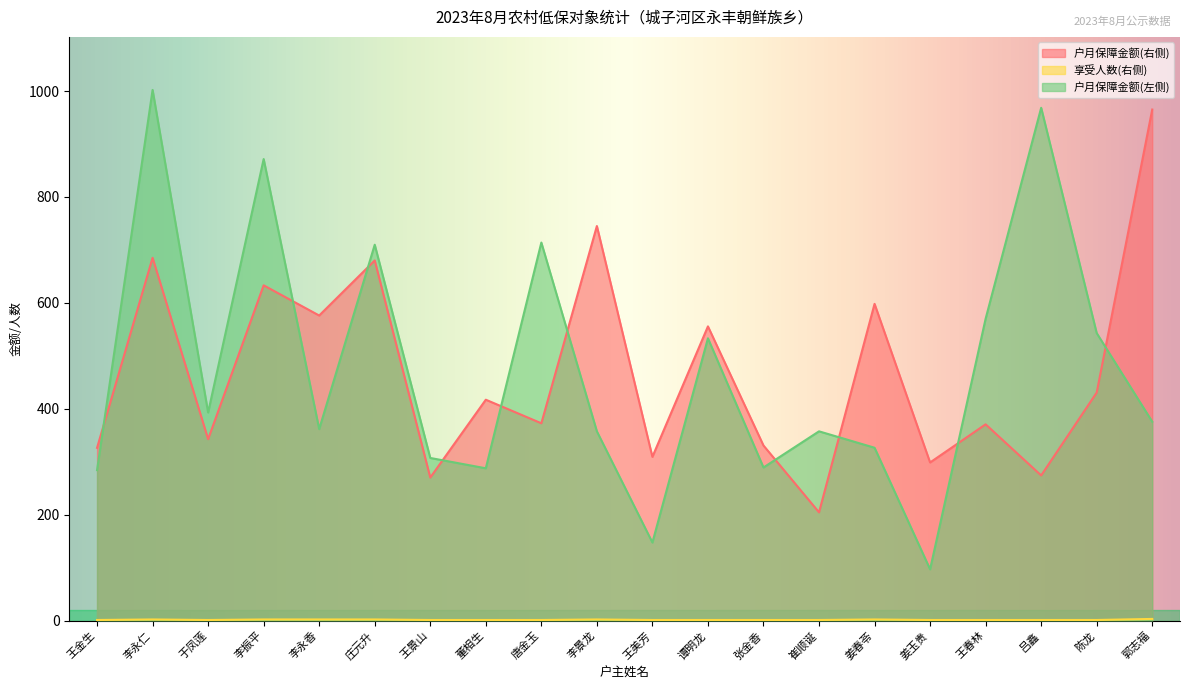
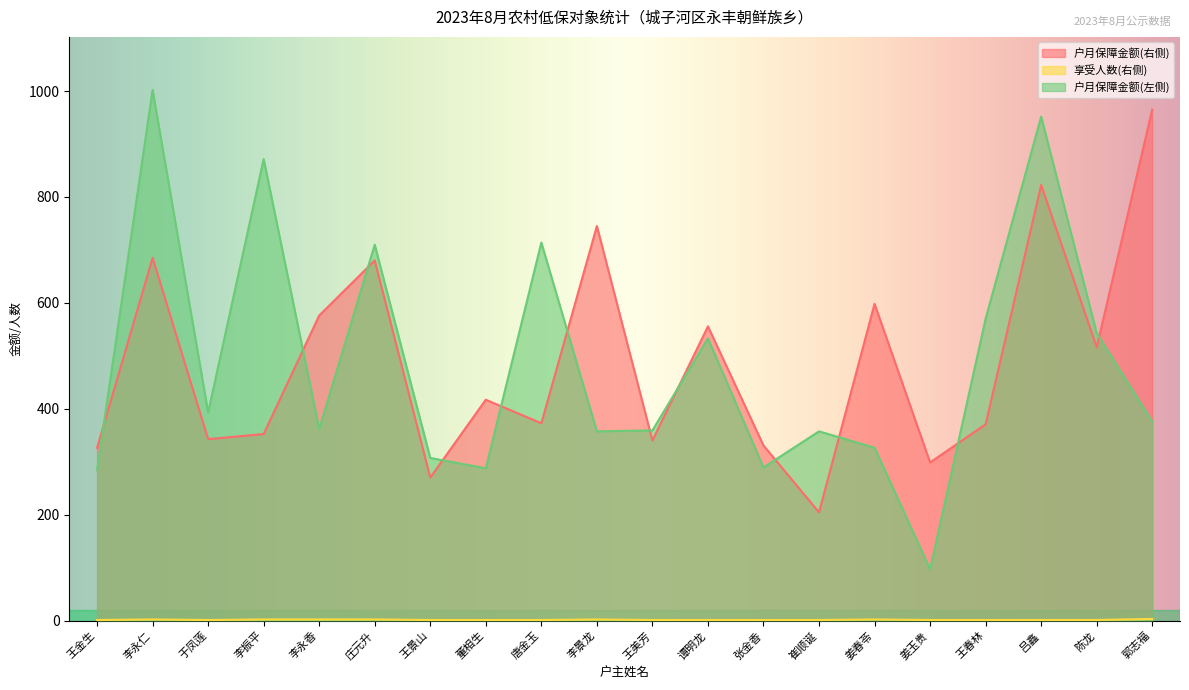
  {
    "户月保障金额(右侧)": {
      "王金生": 330,
      "李永仁": 690,
      "于凤莲": 340,
-     "李振平": 630,
+     "李振平": 350,
      "李永香": 580,
      "庄元升": 680,
      "王景山": 270,
      "董相生": 420,
      "唐金玉": 370,
      "李景龙": 750,
-     "王美芳": 310,
+     "王美芳": 340,
      "谭明龙": 560,
      "张金香": 330,
      "崔顺诞": 200,
      "姜春苓": 600,
      "姜玉贵": 300,
      "王春林": 370,
-     "吕鑫": 270,
-     "陈龙": 430,
+     "吕鑫": 820,
+     "陈龙": 520,
      "郭志福": 970
    },
    "享受人数(右侧)": {
      "王金生": 0,
      "李永仁": 0,
      "于凤莲": 0,
      "李振平": 0,
      "李永香": 0,
      "庄元升": 0,
      "王景山": 0,
      "董相生": 0,
      "唐金玉": 0,
      "李景龙": 0,
      "王美芳": 0,
      "谭明龙": 0,
      "张金香": 0,
      "崔顺诞": 0,
      "姜春苓": 0,
      "姜玉贵": 0,
      "王春林": 0,
      "吕鑫": 0,
      "陈龙": 0,
      "郭志福": 0
    },
    "户月保障金额(左侧)": {
      "王金生": 280,
      "李永仁": 1000,
      "于凤莲": 390,
      "李振平": 870,
      "李永香": 360,
      "庄元升": 710,
      "王景山": 310,
      "董相生": 290,
      "唐金玉": 710,
      "李景龙": 360,
-     "王美芳": 150,
+     "王美芳": 360,
      "谭明龙": 530,
      "张金香": 290,
      "崔顺诞": 360,
      "姜春苓": 330,
      "姜玉贵": 100,
      "王春林": 570,
-     "吕鑫": 970,
+     "吕鑫": 950,
      "陈龙": 540,
      "郭志福": 380
    }
  }
